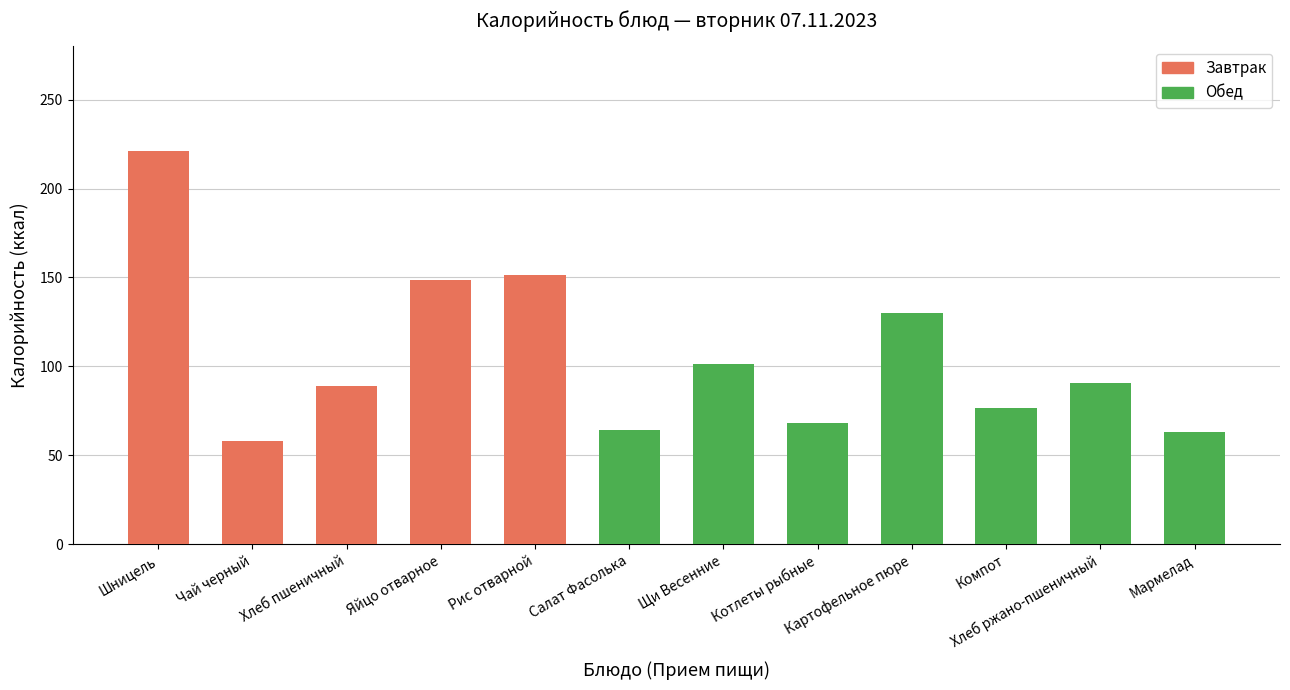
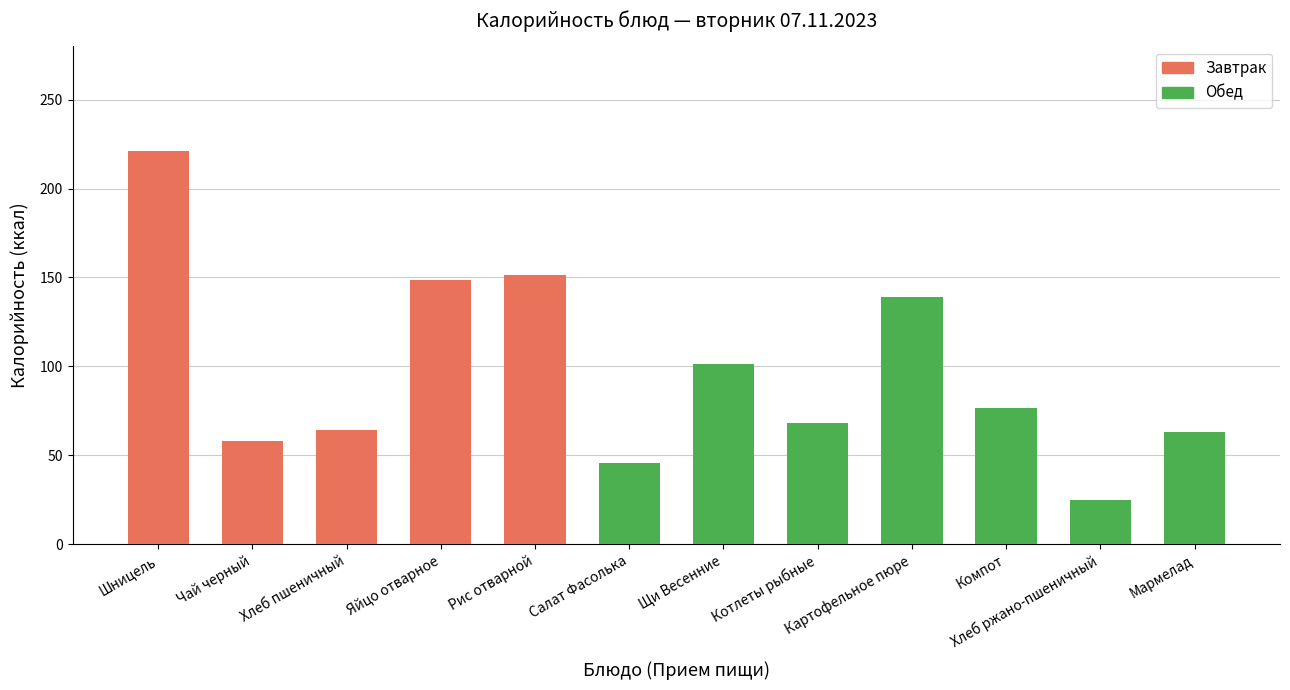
  {
    "Шницель": 221,
    "Чай черный": 58,
-   "Хлеб пшеничный": 89,
+   "Хлеб пшеничный": 65,
    "Яйцо отварное": 149,
    "Рис отварной": 151,
-   "Салат Фасолька": 64,
+   "Салат Фасолька": 46,
    "Щи Весенние": 101,
    "Котлеты рыбные": 68,
-   "Картофельное пюре": 130,
+   "Картофельное пюре": 139,
    "Компот": 77,
-   "Хлеб ржано-пшеничный": 91,
+   "Хлеб ржано-пшеничный": 25,
    "Мармелад": 63
  }
